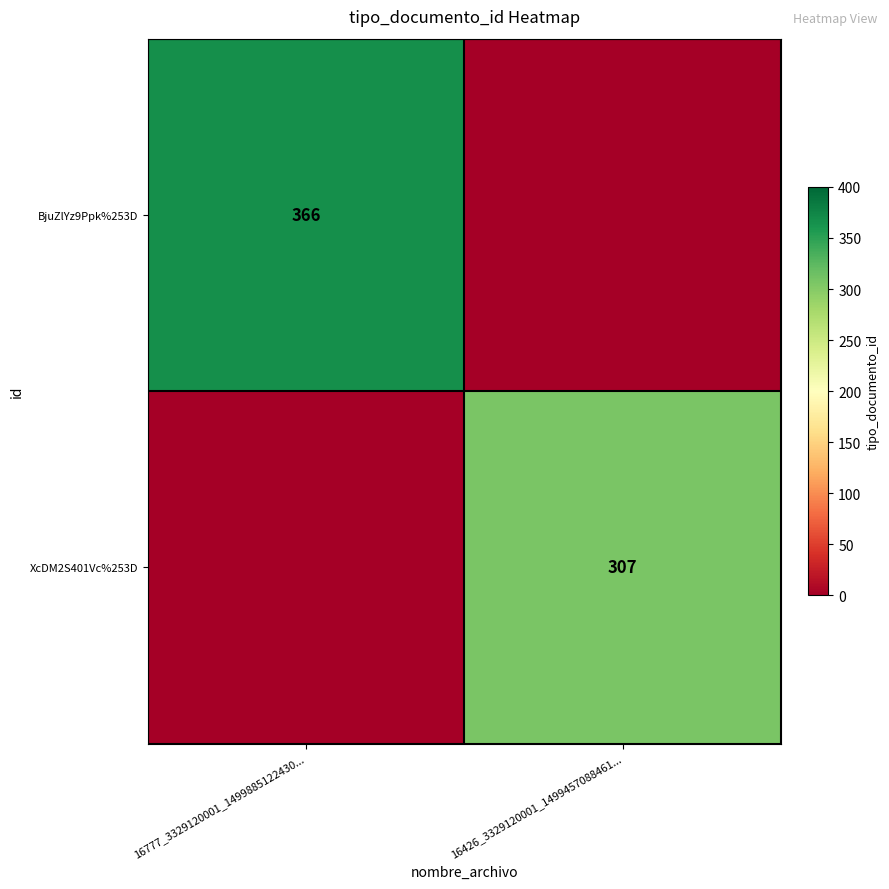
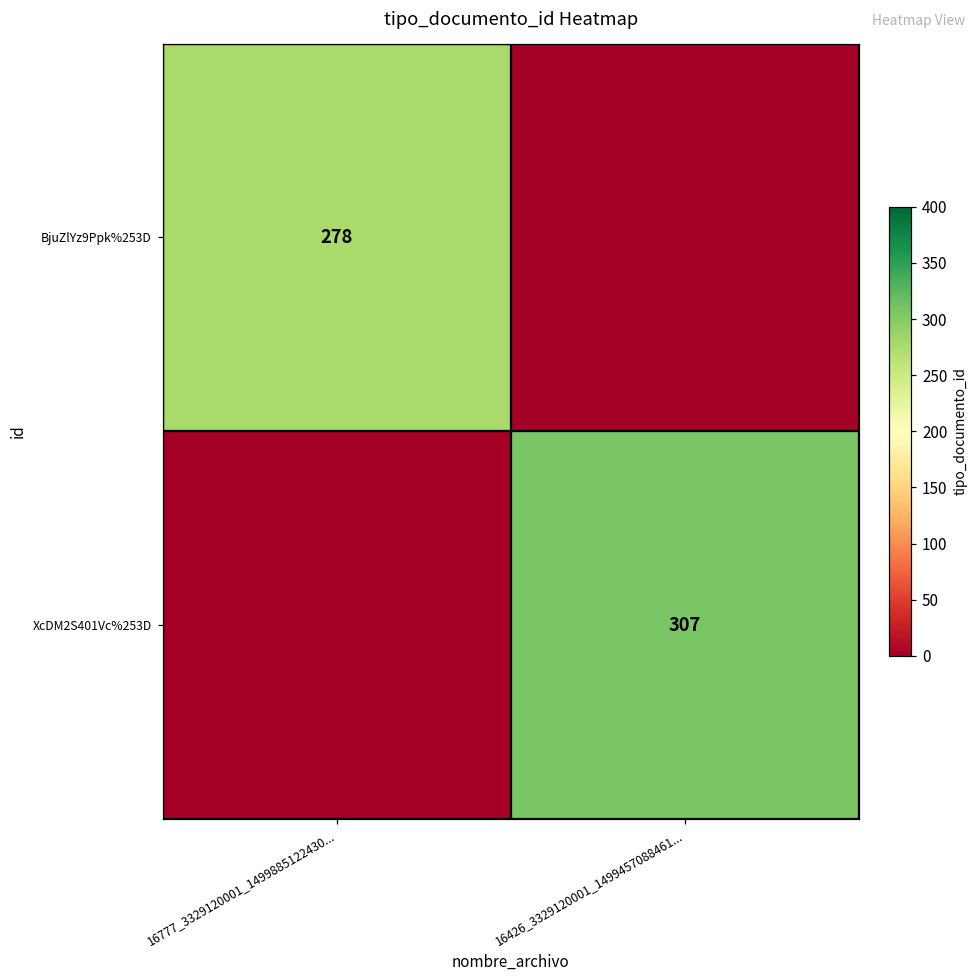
  {
    "BjuZlYz9Ppk%253D": {
-     "16777_3329120001_1499885122430...": 366
+     "16777_3329120001_1499885122430...": 278
    },
    "XcDM2S401Vc%253D": {
      "16426_3329120001_1499457088461...": 307
    }
  }
